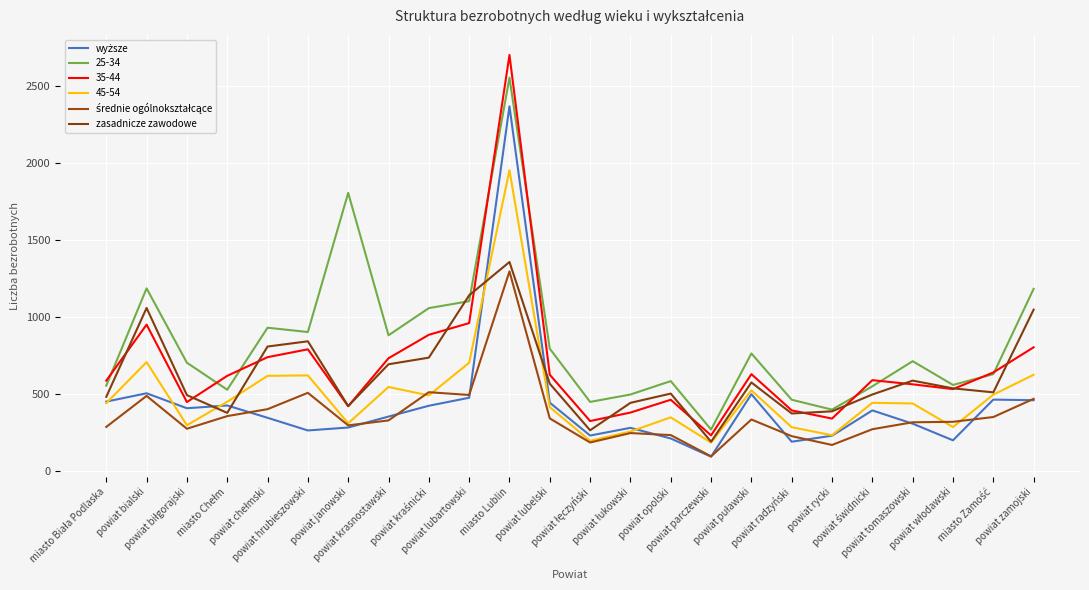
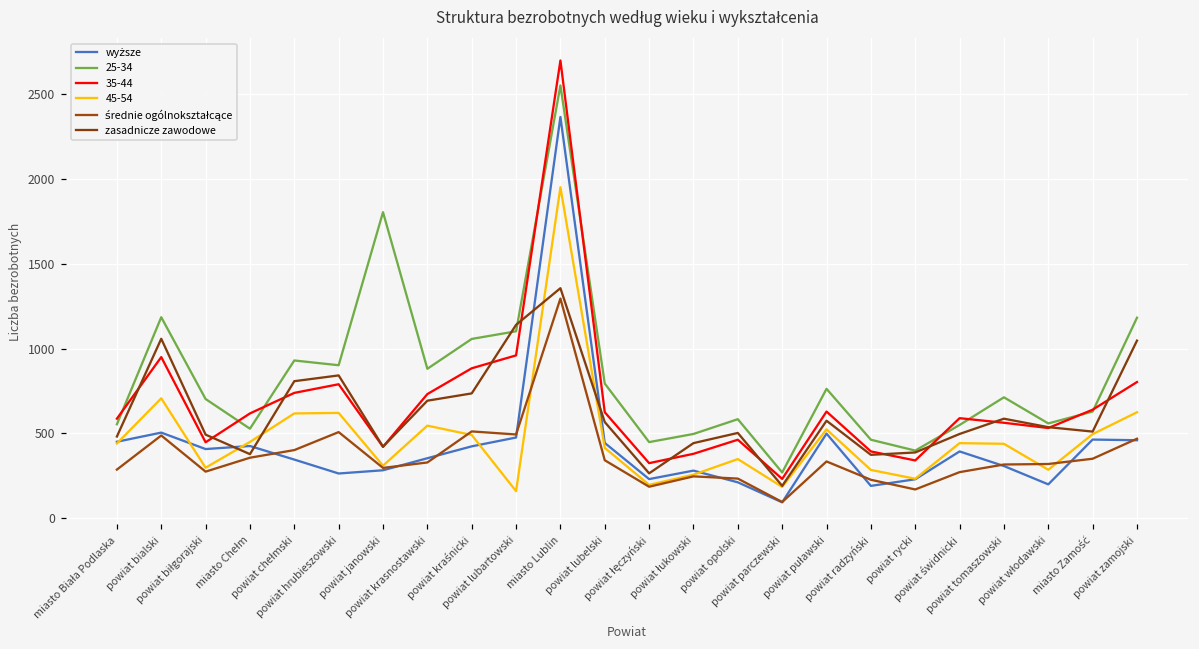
  {
    "wyższe": {
      "powiat bialski": 510,
      "powiat biłgorajski": 410,
      "miasto Chełm": 430,
      "powiat chełmski": 350,
      "powiat hrubieszowski": 260,
      "powiat krasnostawski": 350,
      "powiat kraśnicki": 420,
      "powiat lubartowski": 480,
      "miasto Lublin": 2370,
      "powiat lubelski": 440,
      "powiat łęczyński": 230,
      "powiat łukowski": 280,
      "powiat opolski": 210,
      "powiat puławski": 500,
      "powiat radzyński": 190,
      "powiat świdnicki": 390,
      "powiat włodawski": 200,
      "miasto Zamość": 460
    },
    "25-34": {
      "miasto Biała Podlaska": 550,
      "powiat bialski": 1190,
      "powiat biłgorajski": 700,
      "miasto Chełm": 530,
      "powiat chełmski": 930,
      "powiat hrubieszowski": 900,
      "powiat janowski": 1800,
      "powiat krasnostawski": 880,
      "powiat kraśnicki": 1060,
      "powiat lubartowski": 1100,
      "miasto Lublin": 2550,
      "powiat lubelski": 790,
      "powiat łęczyński": 450,
      "powiat łukowski": 500,
      "powiat opolski": 580,
      "powiat parczewski": 270,
      "powiat puławski": 760,
      "powiat radzyński": 460,
      "powiat świdnicki": 550,
      "powiat tomaszowski": 710,
      "powiat włodawski": 560,
      "powiat zamojski": 1180
    },
    "35-44": {
      "miasto Biała Podlaska": 590,
      "powiat bialski": 950,
      "powiat biłgorajski": 450,
      "miasto Chełm": 620,
      "powiat chełmski": 740,
      "powiat hrubieszowski": 790,
      "powiat krasnostawski": 730,
      "powiat kraśnicki": 880,
      "powiat lubartowski": 960,
      "miasto Lublin": 2700,
      "powiat lubelski": 630,
      "powiat łęczyński": 330,
      "powiat łukowski": 380,
      "powiat opolski": 460,
      "powiat parczewski": 230,
      "powiat puławski": 630,
      "powiat radzyński": 390,
      "powiat rycki": 340,
      "powiat świdnicki": 590,
      "powiat tomaszowski": 560,
      "powiat zamojski": 800
    },
    "45-54": {
      "powiat bialski": 710,
      "powiat biłgorajski": 300,
      "miasto Chełm": 450,
      "powiat chełmski": 620,
      "powiat hrubieszowski": 620,
      "powiat krasnostawski": 550,
      "powiat kraśnicki": 490,
-     "powiat lubartowski": 700,
+     "powiat lubartowski": 160,
      "miasto Lublin": 1950,
      "powiat lubelski": 420,
      "powiat opolski": 350,
      "powiat puławski": 520,
      "powiat radzyński": 290,
      "powiat świdnicki": 440,
      "powiat tomaszowski": 440,
      "powiat włodawski": 290,
      "powiat zamojski": 630
    }
  }
